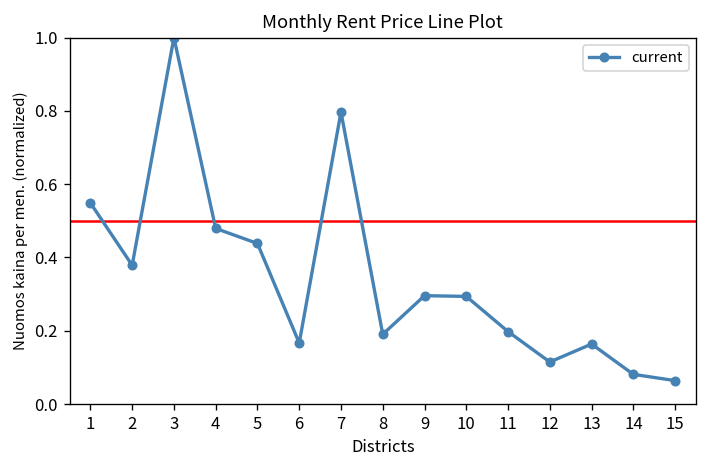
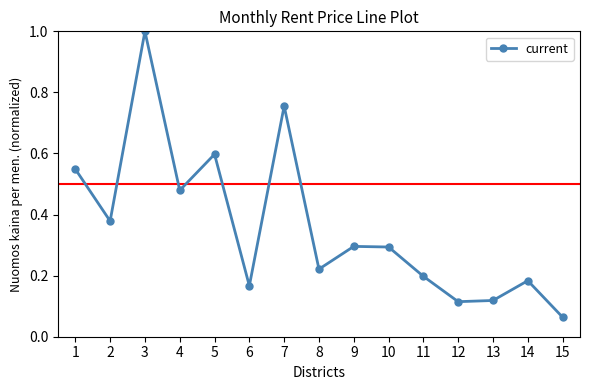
  {
    "1": 0.55,
    "2": 0.38,
    "3": 1.00,
    "4": 0.48,
-   "5": 0.44,
+   "5": 0.60,
    "6": 0.17,
-   "7": 0.80,
-   "8": 0.19,
+   "7": 0.76,
+   "8": 0.22,
    "9": 0.30,
    "10": 0.29,
    "11": 0.20,
    "12": 0.11,
-   "13": 0.16,
-   "14": 0.08,
+   "13": 0.12,
+   "14": 0.18,
    "15": 0.06
  }
